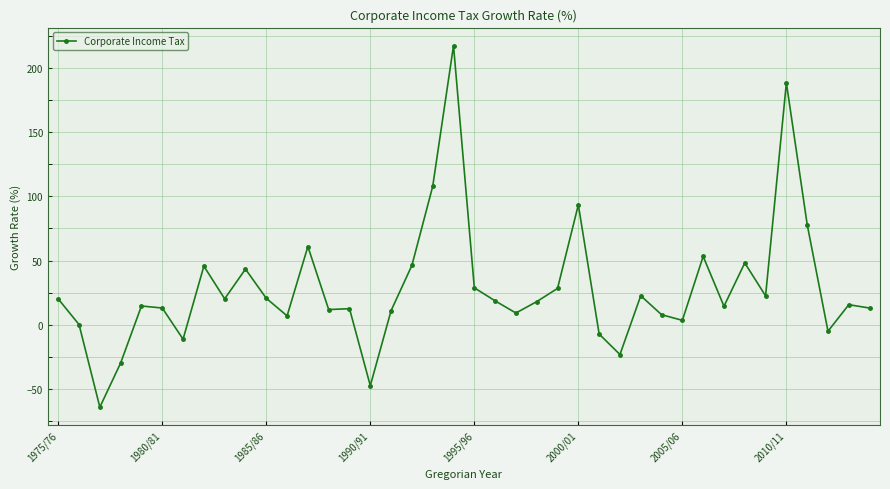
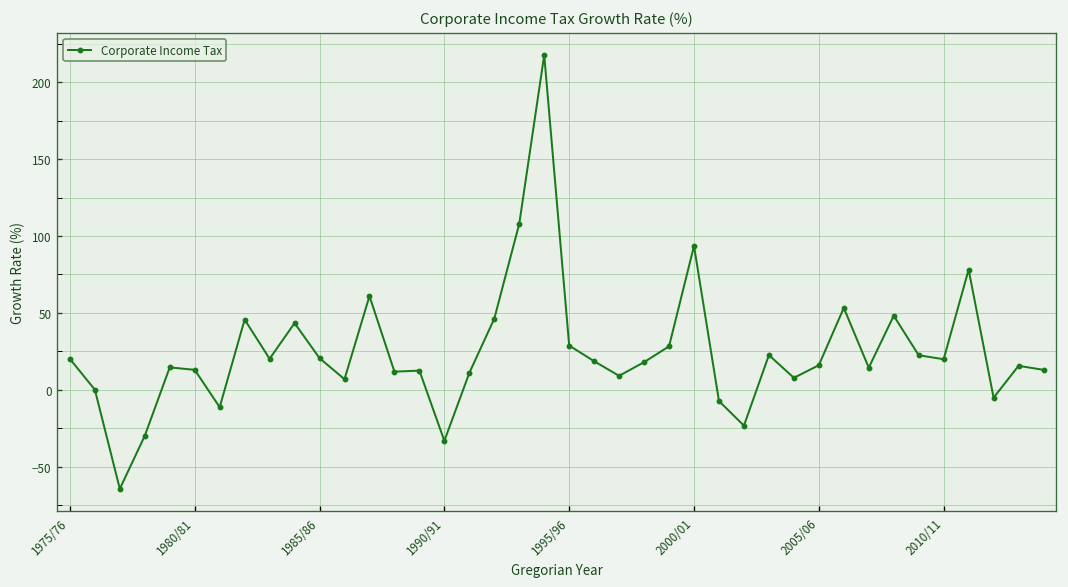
  {
    "1975/76": 20,
    "1980/81": 13,
    "1985/86": 21,
-   "1990/91": -48,
+   "1990/91": -33,
    "1995/96": 29,
    "2000/01": 94,
-   "2005/06": 3,
-   "2010/11": 189
+   "2005/06": 16,
+   "2010/11": 20
  }
